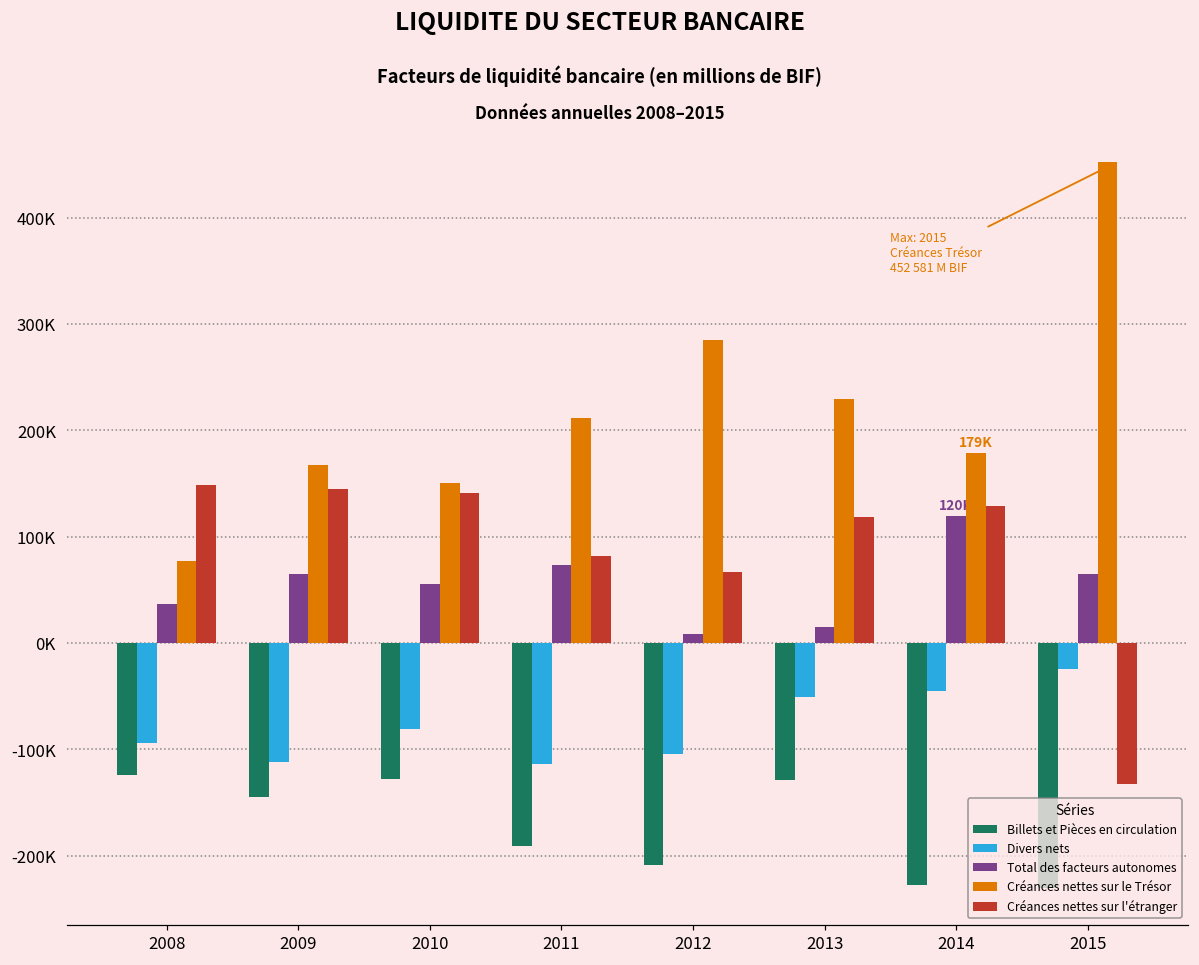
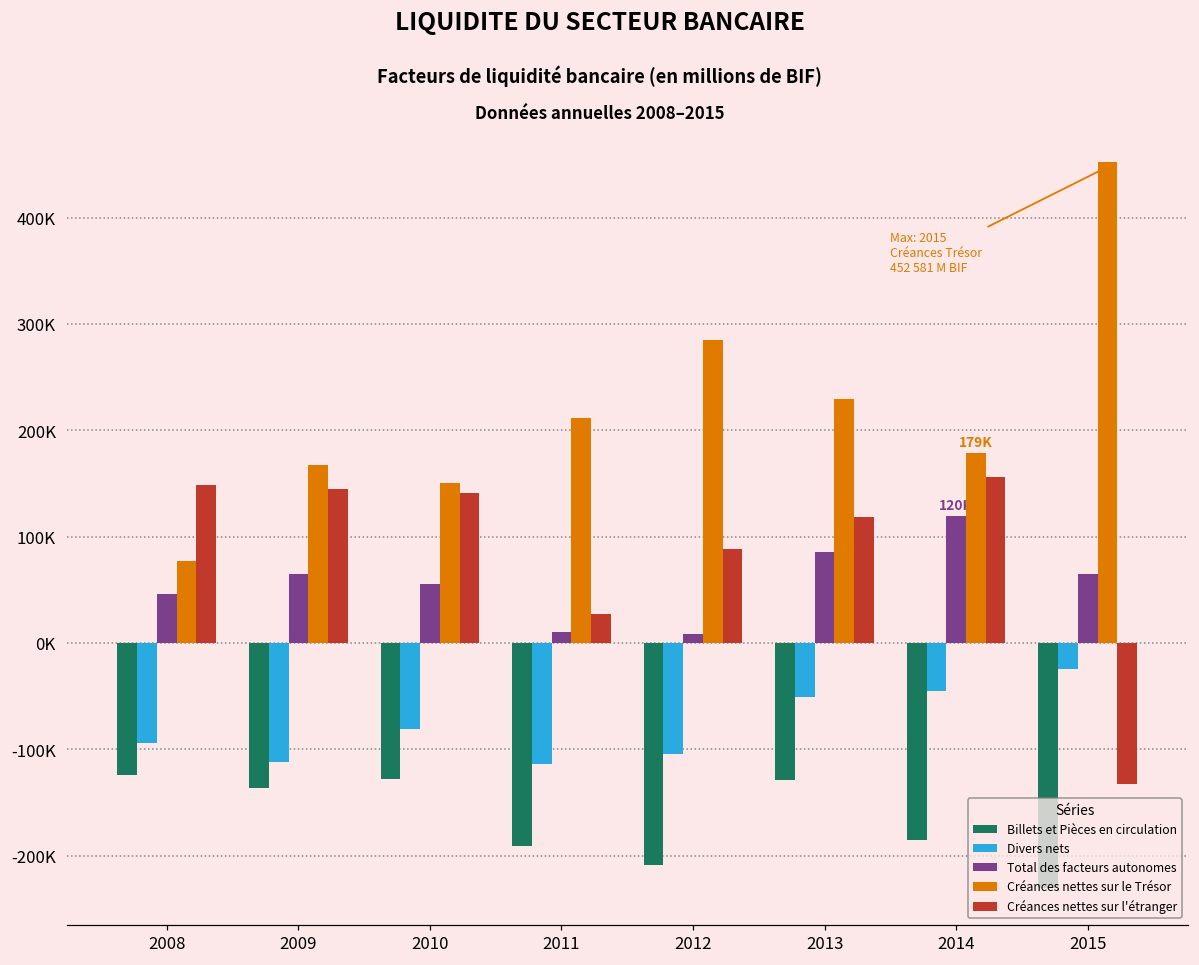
  {
    "Billets et Pièces en circulation": {
      "2008": "-120000",
-     "2009": "-145000",
+     "2009": "-136000",
      "2010": "-130000",
      "2011": "-190000",
      "2012": "-210000",
      "2013": "-130000",
-     "2014": "-230000"
+     "2014": "-190000"
    },
    "Divers nets": {
      "2008": "-90000",
      "2009": "-110000",
      "2010": "-80000",
      "2011": "-110000",
      "2012": "-100000",
      "2013": "-50000",
      "2014": "-50000",
      "2015": "-20000"
    },
    "Total des facteurs autonomes": {
-     "2008": "40000",
+     "2008": "50000",
      "2009": "60000",
      "2010": "60000",
-     "2011": "70000",
+     "2011": "10000",
      "2012": "10000",
-     "2013": "20000",
+     "2013": "90000",
      "2015": "60000"
    },
    "Créances nettes sur le Trésor": {
      "2014": "179K"
    },
    "Créances nettes sur l'étranger": {
      "2008": "150000",
      "2009": "140000",
      "2010": "140000",
-     "2011": "80000",
-     "2012": "70000",
+     "2011": "30000",
+     "2012": "90000",
      "2013": "120000",
-     "2014": "130000",
+     "2014": "160000",
      "2015": "-130000"
    }
  }
